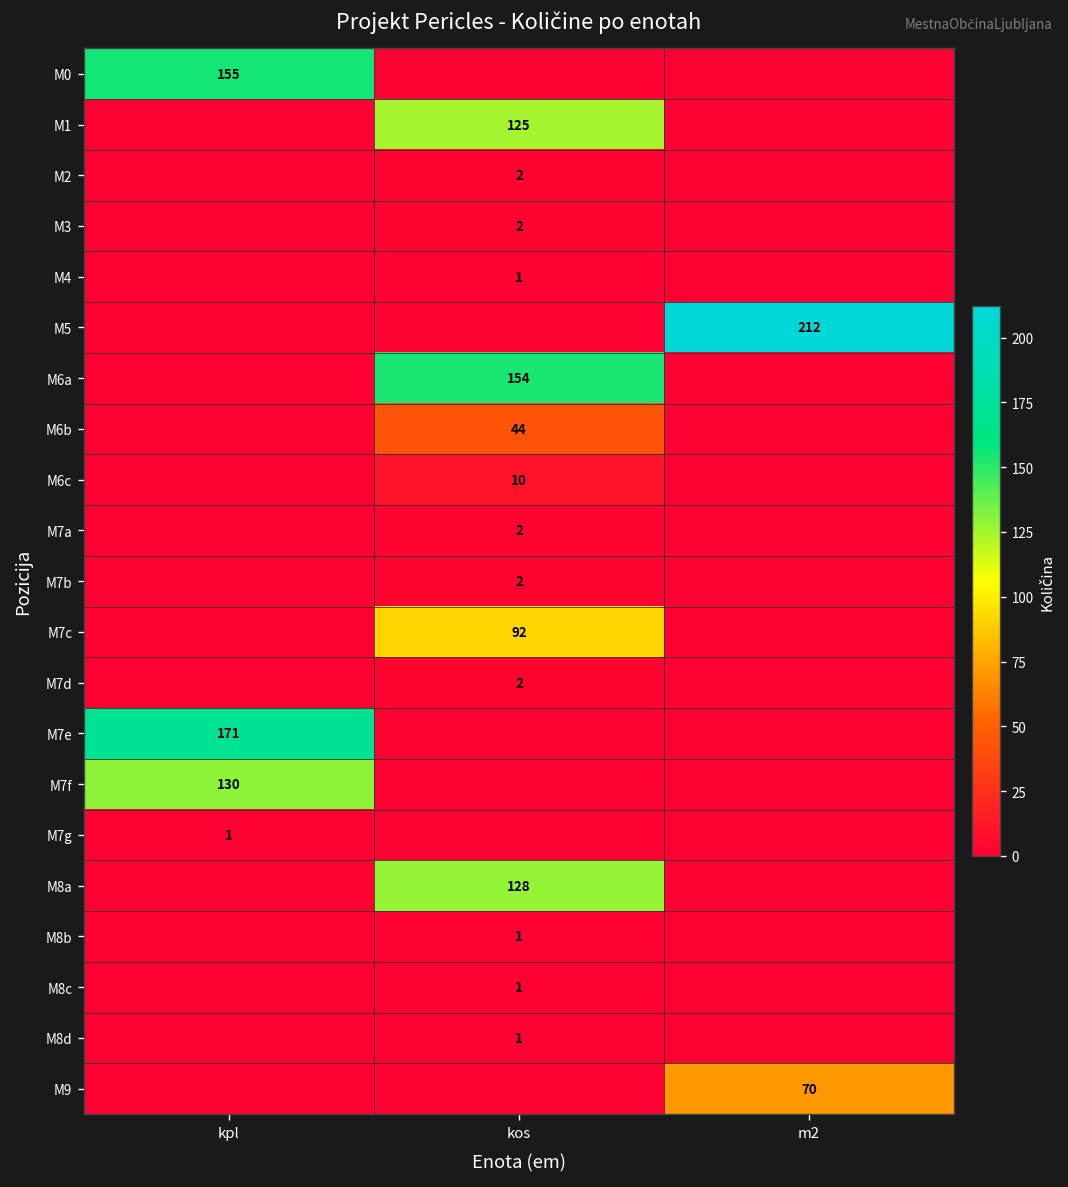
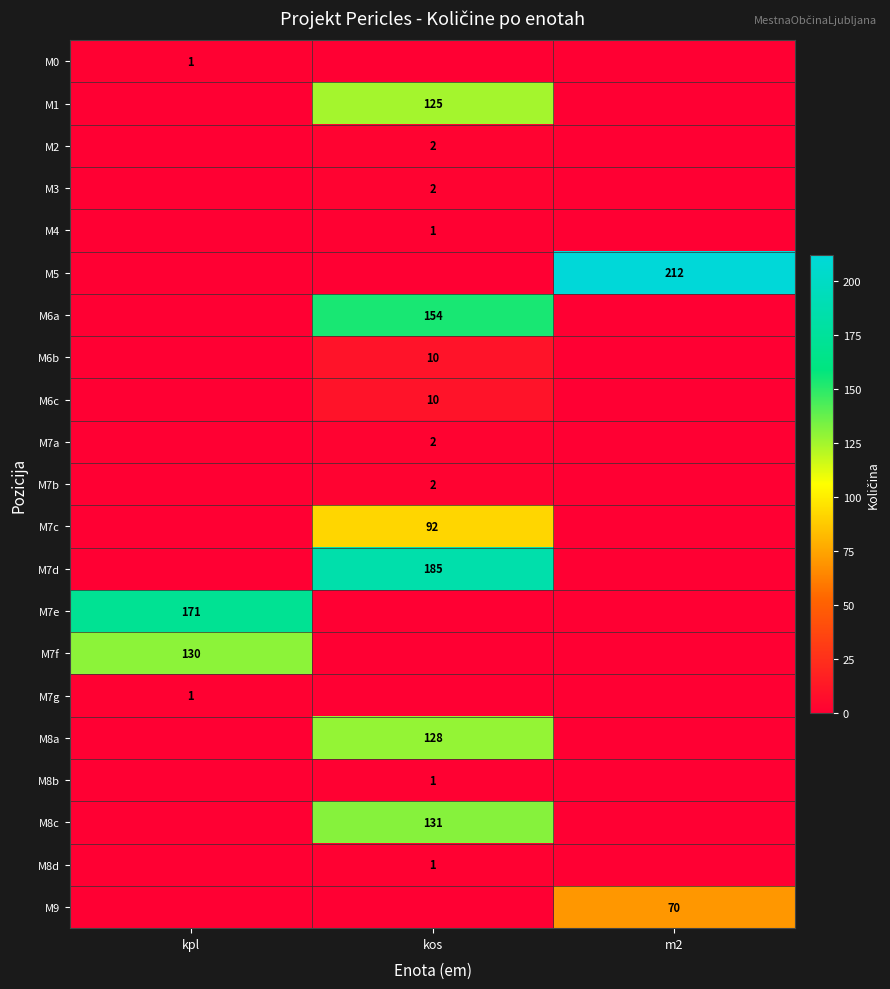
  {
    "M0": {
-     "kpl": 155
+     "kpl": 1
    },
    "M1": {
      "kos": 125
    },
    "M2": {
      "kos": 2
    },
    "M3": {
      "kos": 2
    },
    "M4": {
      "kos": 1
    },
    "M5": {
      "m2": 212
    },
    "M6a": {
      "kos": 154
    },
    "M6b": {
-     "kos": 44
+     "kos": 10
    },
    "M6c": {
      "kos": 10
    },
    "M7a": {
      "kos": 2
    },
    "M7b": {
      "kos": 2
    },
    "M7c": {
      "kos": 92
    },
    "M7d": {
-     "kos": 2
+     "kos": 185
    },
    "M7e": {
      "kpl": 171
    },
    "M7f": {
      "kpl": 130
    },
    "M7g": {
      "kpl": 1
    },
    "M8a": {
      "kos": 128
    },
    "M8b": {
      "kos": 1
    },
    "M8c": {
-     "kos": 1
+     "kos": 131
    },
    "M8d": {
      "kos": 1
    },
    "M9": {
      "m2": 70
    }
  }
